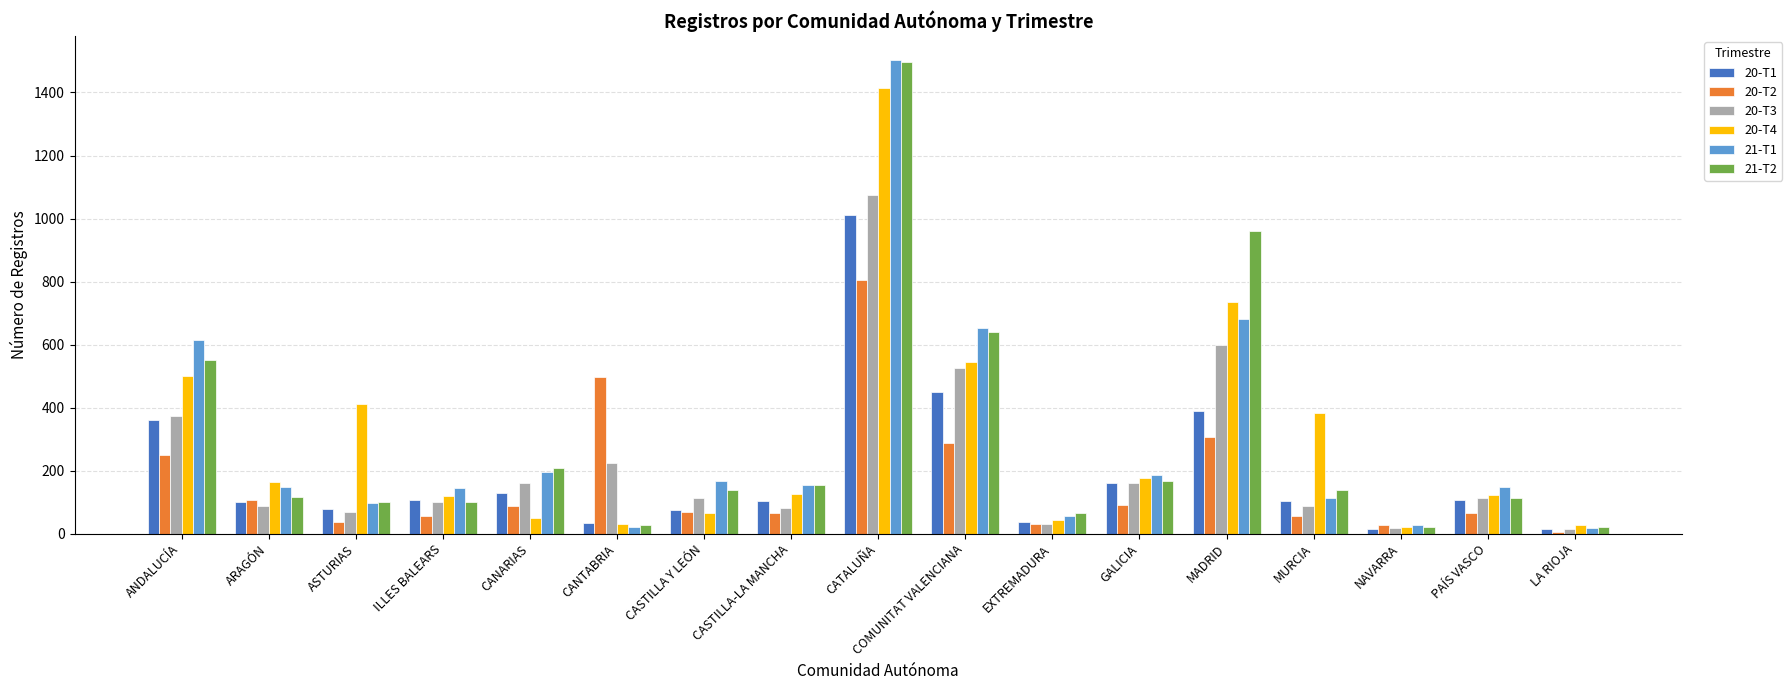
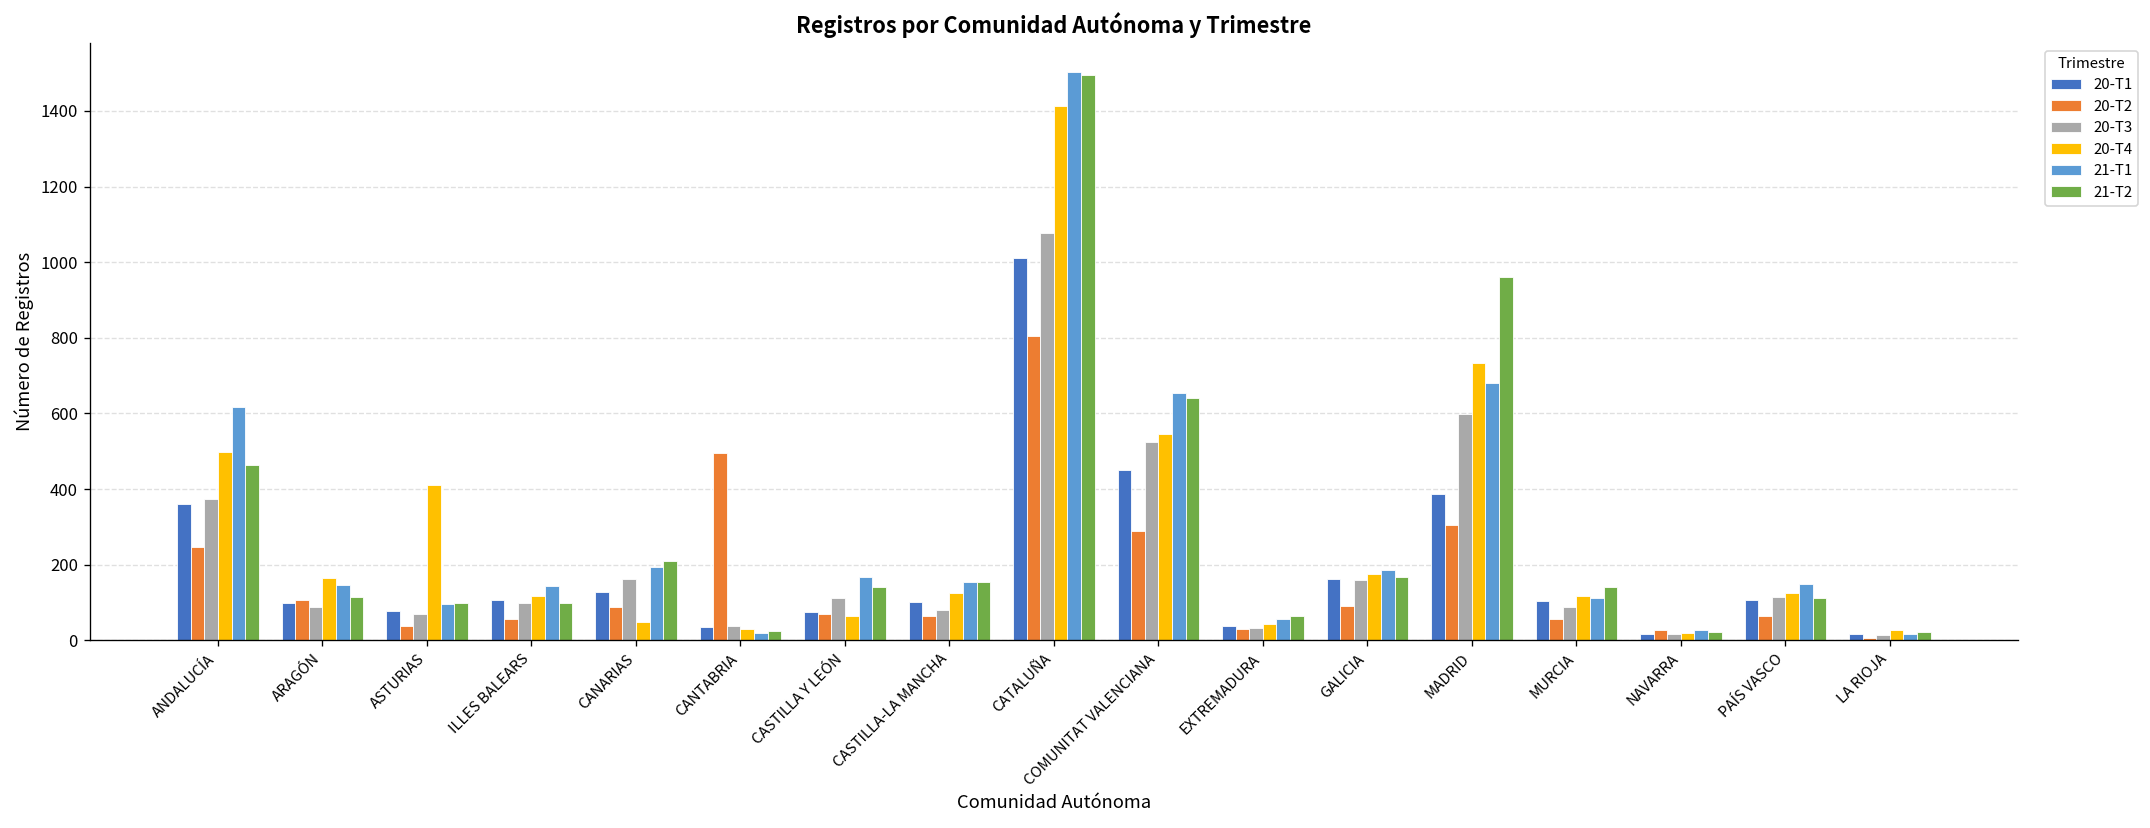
  {
    "20-T2": {
      "ANDALUCÍA": 250,
      "ARAGÓN": 110,
      "ASTURIAS": 40,
      "ILLES BALEARS": 60,
      "CANARIAS": 90,
      "CANTABRIA": 500,
      "CASTILLA Y LEÓN": 70,
      "CASTILLA-LA MANCHA": 70,
      "CATALUÑA": 810,
      "COMUNITAT VALENCIANA": 290,
      "EXTREMADURA": 30,
      "GALICIA": 90,
      "MADRID": 310,
      "MURCIA": 60,
      "NAVARRA": 30,
      "PAÍS VASCO": 70
    },
    "20-T3": {
      "ANDALUCÍA": 370,
      "ARAGÓN": 90,
      "ASTURIAS": 70,
      "ILLES BALEARS": 100,
      "CANARIAS": 160,
-     "CANTABRIA": 230,
+     "CANTABRIA": 40,
      "CASTILLA Y LEÓN": 110,
      "CASTILLA-LA MANCHA": 80,
      "CATALUÑA": 1080,
      "COMUNITAT VALENCIANA": 530,
      "EXTREMADURA": 30,
      "GALICIA": 160,
      "MADRID": 600,
      "MURCIA": 90,
      "NAVARRA": 20,
      "PAÍS VASCO": 110,
      "LA RIOJA": 10
    },
    "20-T4": {
      "ANDALUCÍA": 500,
      "ARAGÓN": 170,
      "ASTURIAS": 410,
      "ILLES BALEARS": 120,
      "CANARIAS": 50,
      "CANTABRIA": 30,
      "CASTILLA Y LEÓN": 70,
      "CASTILLA-LA MANCHA": 130,
      "CATALUÑA": 1410,
      "COMUNITAT VALENCIANA": 550,
      "EXTREMADURA": 40,
      "GALICIA": 180,
      "MADRID": 730,
-     "MURCIA": 380,
+     "MURCIA": 120,
      "NAVARRA": 20,
      "PAÍS VASCO": 120,
      "LA RIOJA": 30
    },
    "21-T2": {
-     "ANDALUCÍA": 550,
+     "ANDALUCÍA": 470,
      "ARAGÓN": 120,
      "ASTURIAS": 100,
      "ILLES BALEARS": 100,
      "CANARIAS": 210,
      "CANTABRIA": 30,
      "CASTILLA Y LEÓN": 140,
      "CASTILLA-LA MANCHA": 150,
      "CATALUÑA": 1500,
      "COMUNITAT VALENCIANA": 640,
      "EXTREMADURA": 60,
      "GALICIA": 170,
      "MADRID": 960,
      "MURCIA": 140,
      "NAVARRA": 20,
      "PAÍS VASCO": 110,
      "LA RIOJA": 20
    }
  }
